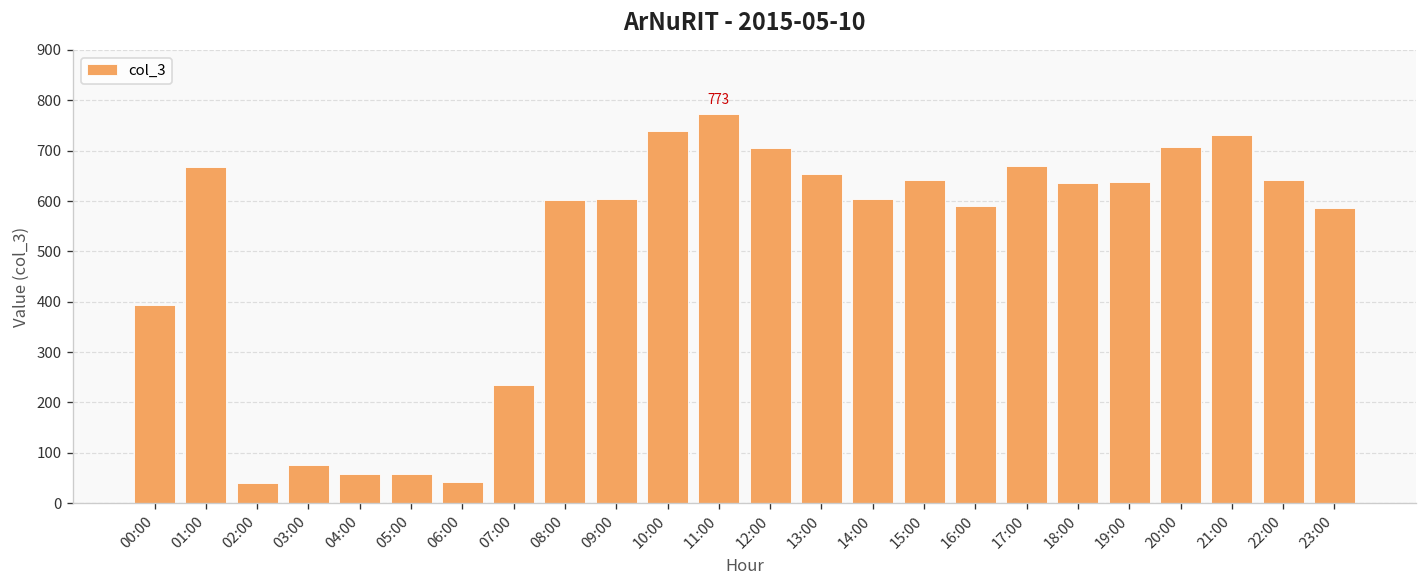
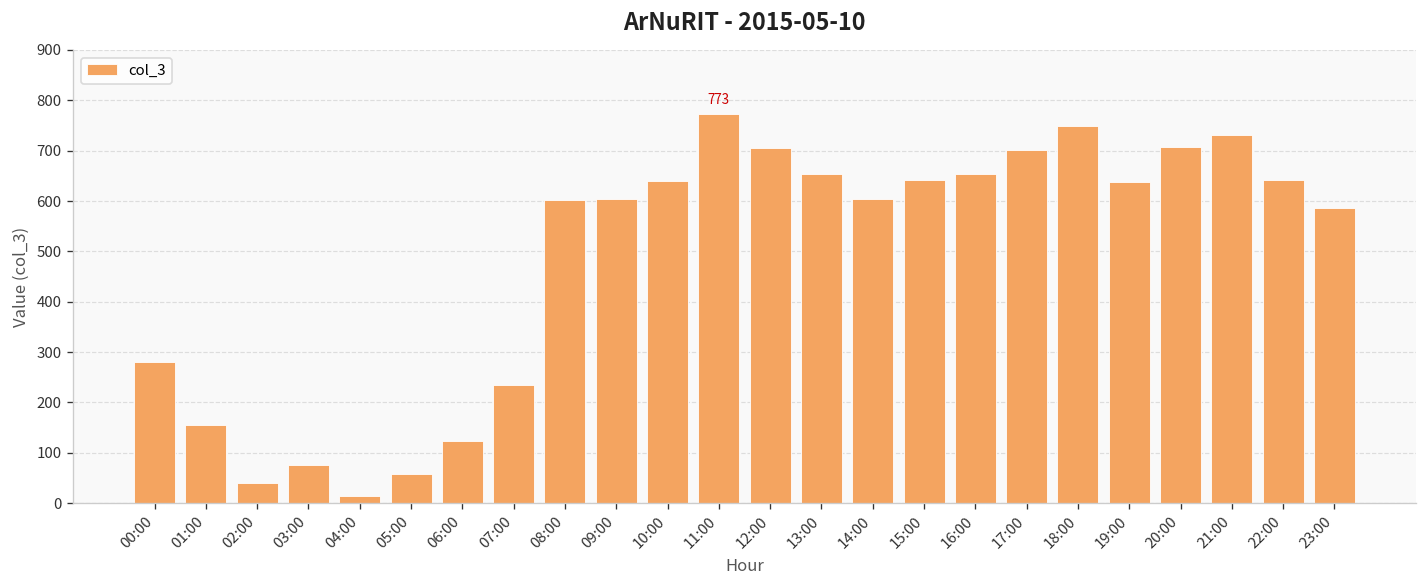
  {
-   "00:00": 390,
-   "01:00": 670,
+   "00:00": 280,
+   "01:00": 160,
    "02:00": 40,
    "03:00": 80,
-   "04:00": 60,
+   "04:00": 20,
    "05:00": 60,
-   "06:00": 40,
+   "06:00": 120,
    "07:00": 230,
    "08:00": 600,
    "09:00": 610,
-   "10:00": 740,
+   "10:00": 640,
    "12:00": 710,
    "13:00": 650,
    "14:00": 610,
    "15:00": 640,
-   "16:00": 590,
-   "17:00": 670,
-   "18:00": 640,
+   "16:00": 650,
+   "17:00": 700,
+   "18:00": 750,
    "19:00": 640,
    "20:00": 710,
    "21:00": 730,
    "22:00": 640,
    "23:00": 590
  }
